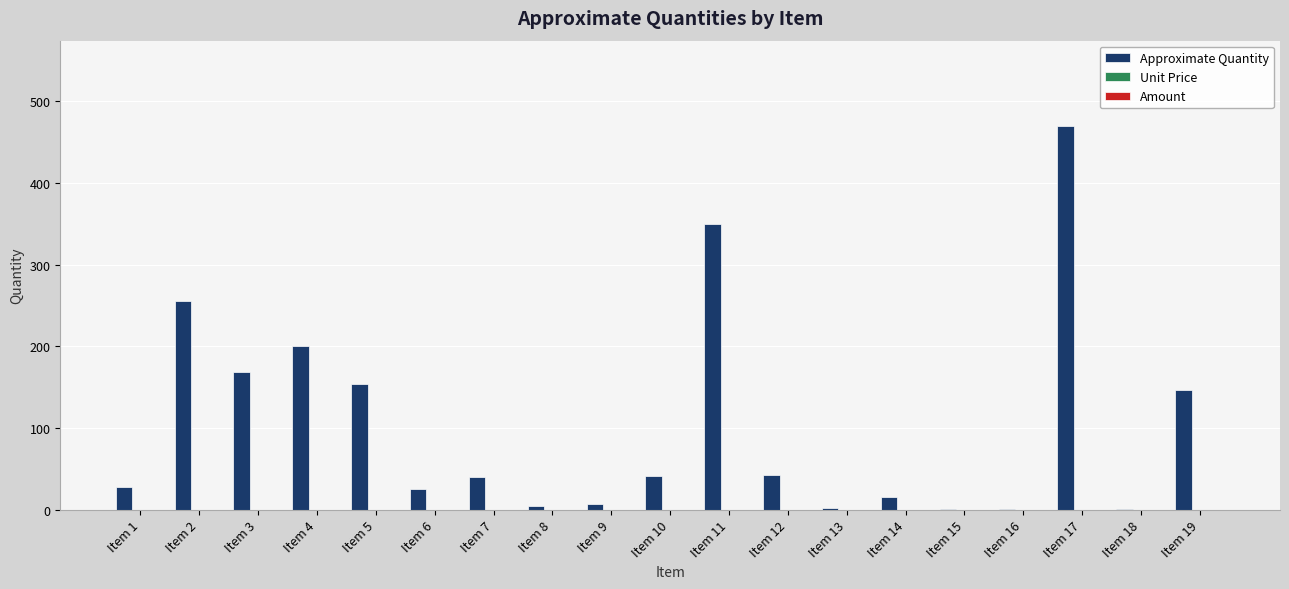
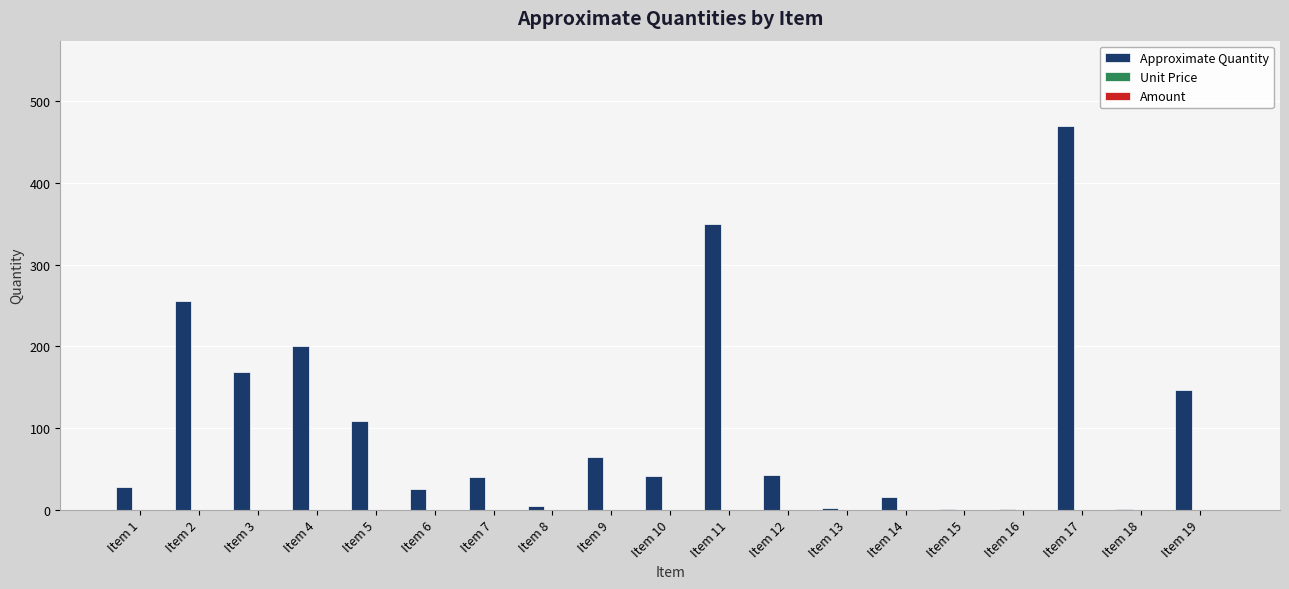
  {
    "Approximate Quantity": {
      "Item 1": 30,
      "Item 2": 260,
      "Item 3": 170,
      "Item 4": 200,
-     "Item 5": 150,
+     "Item 5": 110,
      "Item 6": 30,
      "Item 7": 40,
      "Item 8": 10,
-     "Item 9": 10,
+     "Item 9": 60,
      "Item 10": 40,
      "Item 11": 350,
      "Item 12": 40,
      "Item 14": 20,
      "Item 17": 470,
      "Item 19": 150
    },
    "Unit Price": {
      "Item 1": 0,
      "Item 2": 0,
      "Item 3": 0,
      "Item 4": 0,
      "Item 5": 0,
      "Item 6": 0,
      "Item 7": 0,
      "Item 8": 0,
      "Item 9": 0,
      "Item 10": 0,
      "Item 11": 0,
      "Item 12": 0,
      "Item 13": 0,
      "Item 14": 0,
      "Item 15": 0,
      "Item 16": 0,
      "Item 17": 0,
      "Item 18": 0,
      "Item 19": 0
    },
    "Amount": {
      "Item 1": 0,
      "Item 2": 0,
      "Item 3": 0,
      "Item 4": 0,
      "Item 5": 0,
      "Item 6": 0,
      "Item 7": 0,
      "Item 8": 0,
      "Item 9": 0,
      "Item 10": 0,
      "Item 11": 0,
      "Item 12": 0,
      "Item 13": 0,
      "Item 14": 0,
      "Item 15": 0,
      "Item 16": 0,
      "Item 17": 0,
      "Item 18": 0,
      "Item 19": 0
    }
  }
